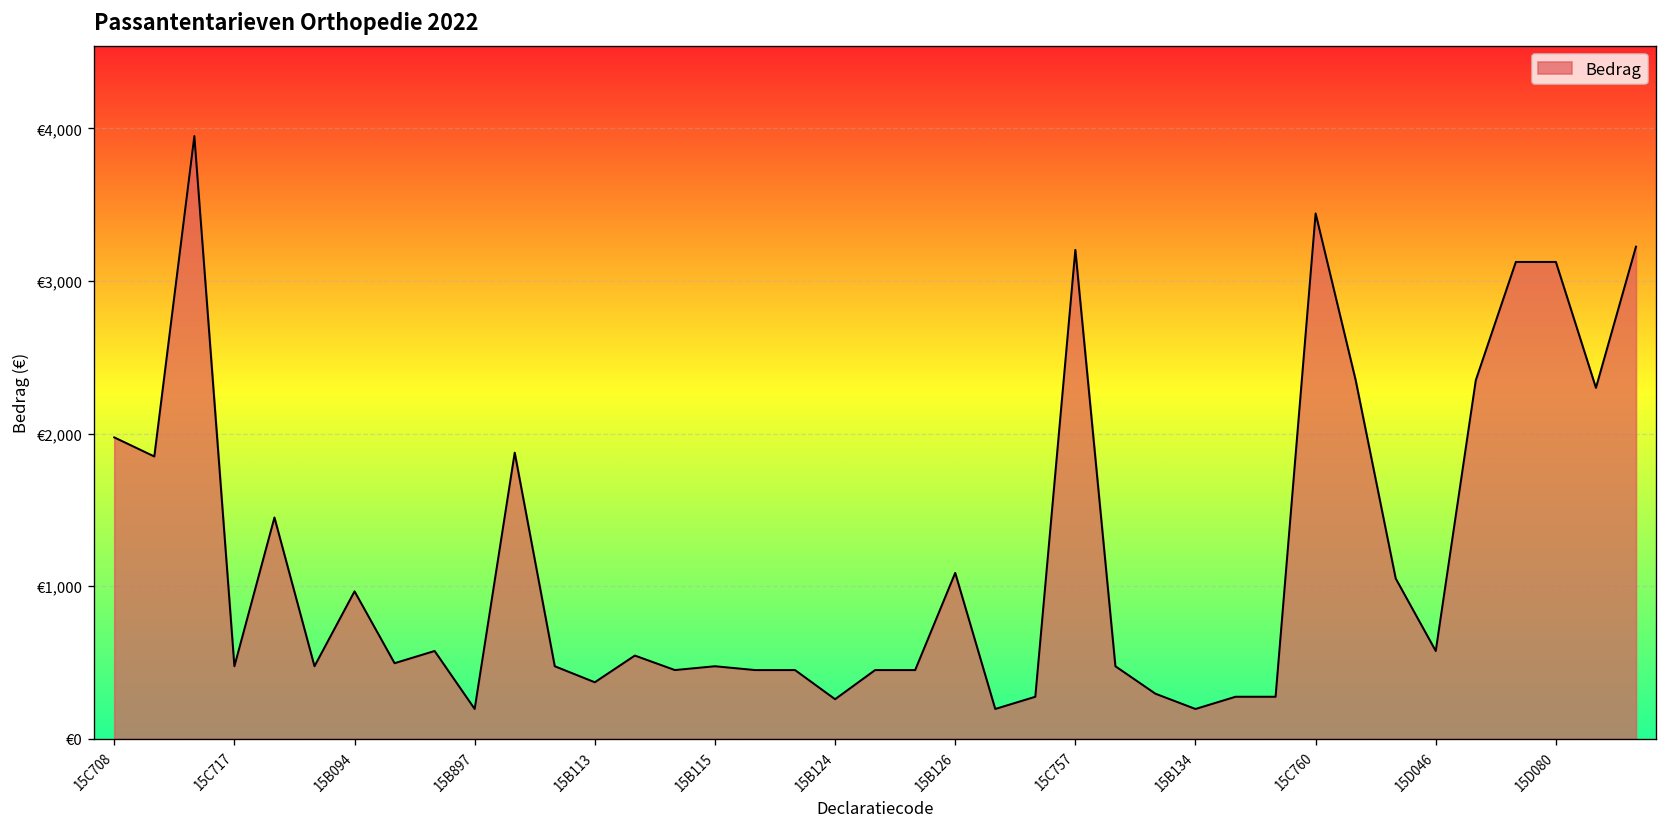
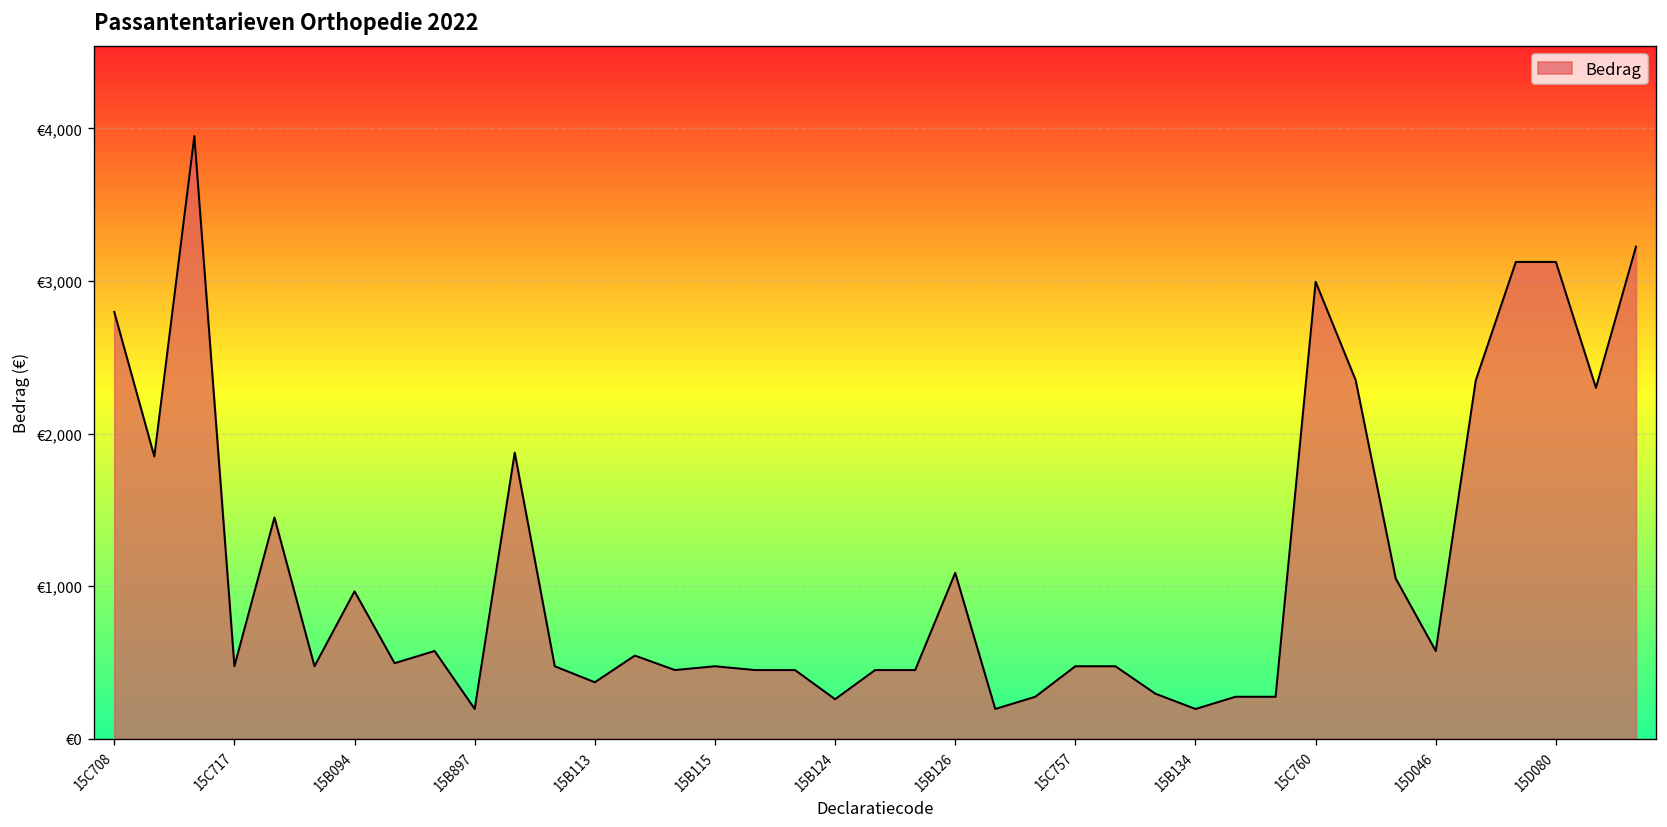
  {
-   "15C708": "€1,980",
+   "15C708": "€2,800",
    "15C717": "€480",
    "15B094": "€970",
    "15B897": "€200",
    "15B113": "€370",
    "15B115": "€480",
    "15B124": "€260",
    "15B126": "€1,090",
-   "15C757": "€3,200",
+   "15C757": "€480",
    "15B134": "€200",
-   "15C760": "€3,440",
+   "15C760": "€3,000",
    "15D046": "€580",
    "15D080": "€3,130"
  }
